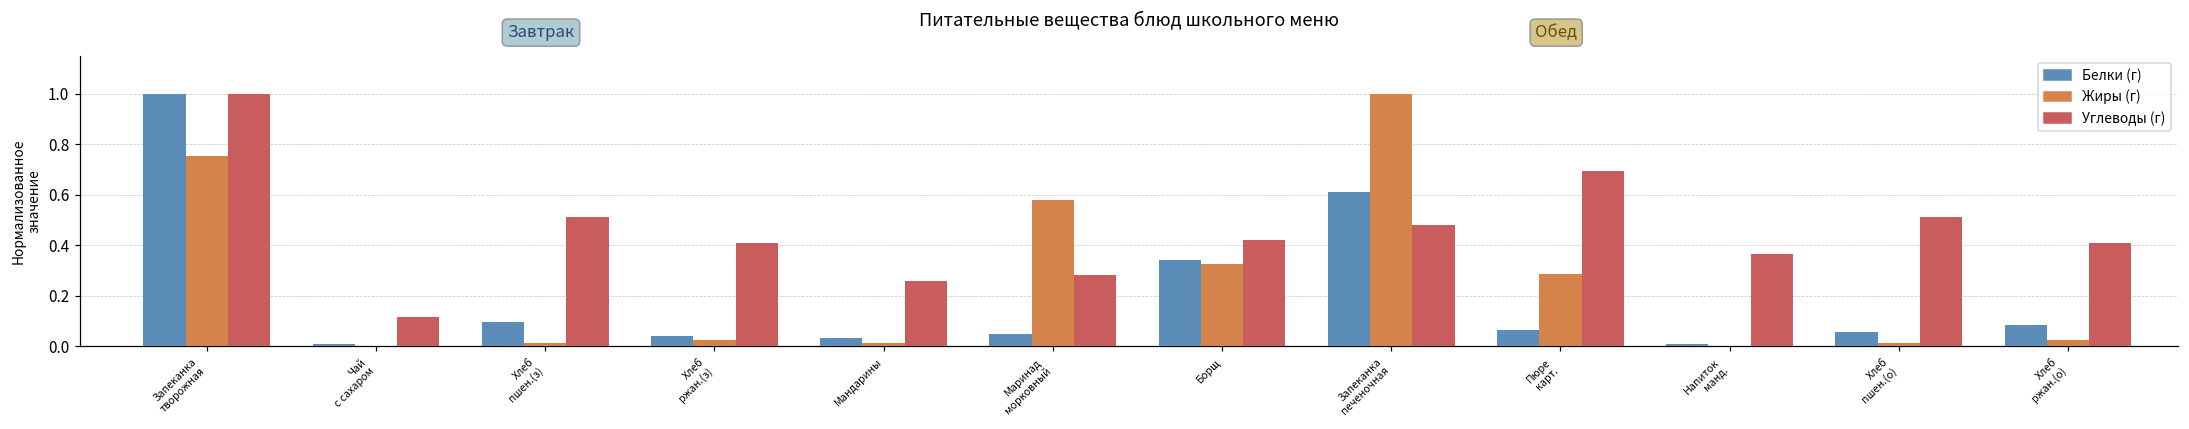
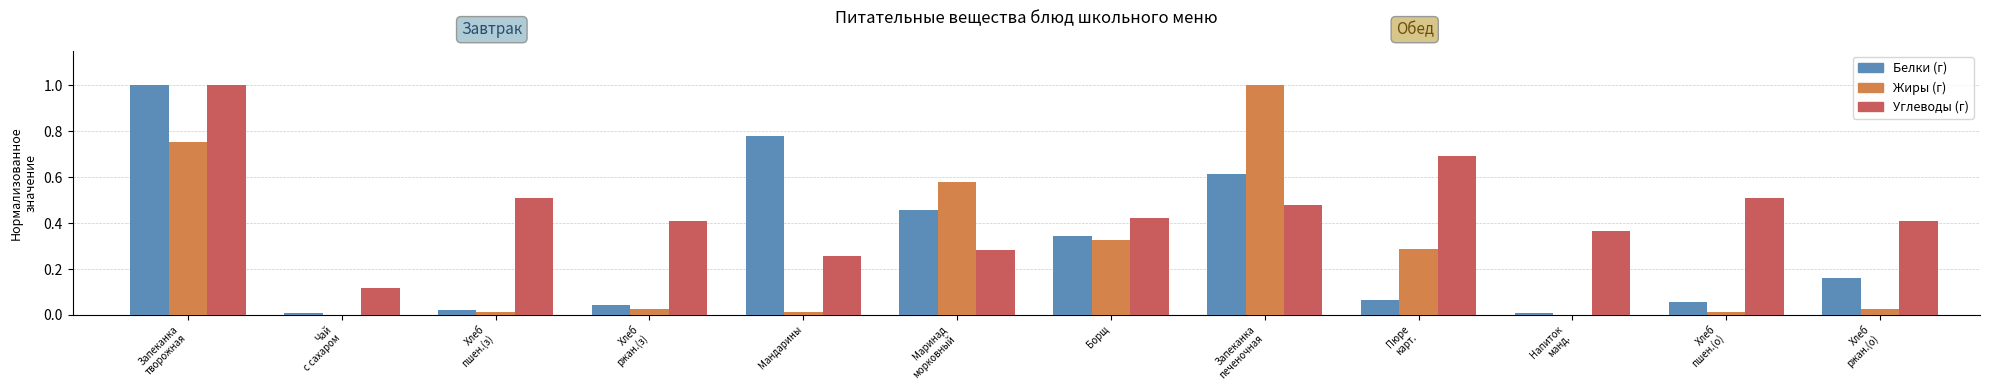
  {
    "Белки (г)": {
      "Запеканка творожная": 1.00,
-     "Хлеб пшен.(з)": 0.10,
+     "Хлеб пшен.(з)": 0.02,
      "Хлеб ржан.(з)": 0.04,
-     "Мандарины": 0.03,
-     "Маринад морковный": 0.05,
+     "Мандарины": 0.78,
+     "Маринад морковный": 0.46,
      "Борщ": 0.34,
      "Запеканка печеночная": 0.61,
      "Пюре карт.": 0.07,
      "Хлеб пшен.(о)": 0.06,
-     "Хлеб ржан.(о)": 0.08
+     "Хлеб ржан.(о)": 0.16
    }
  }
